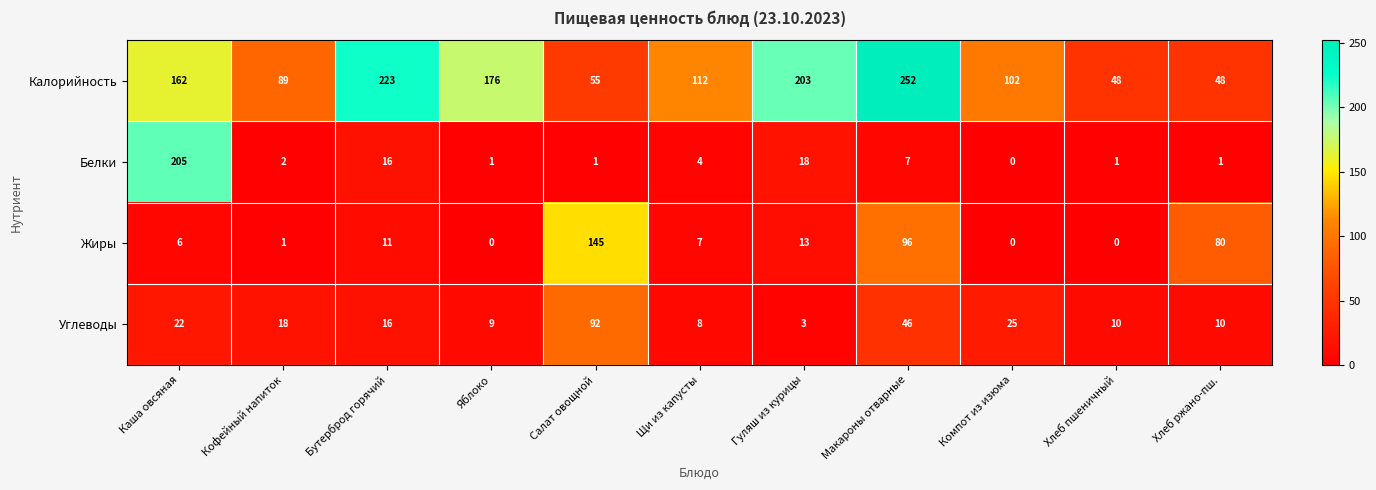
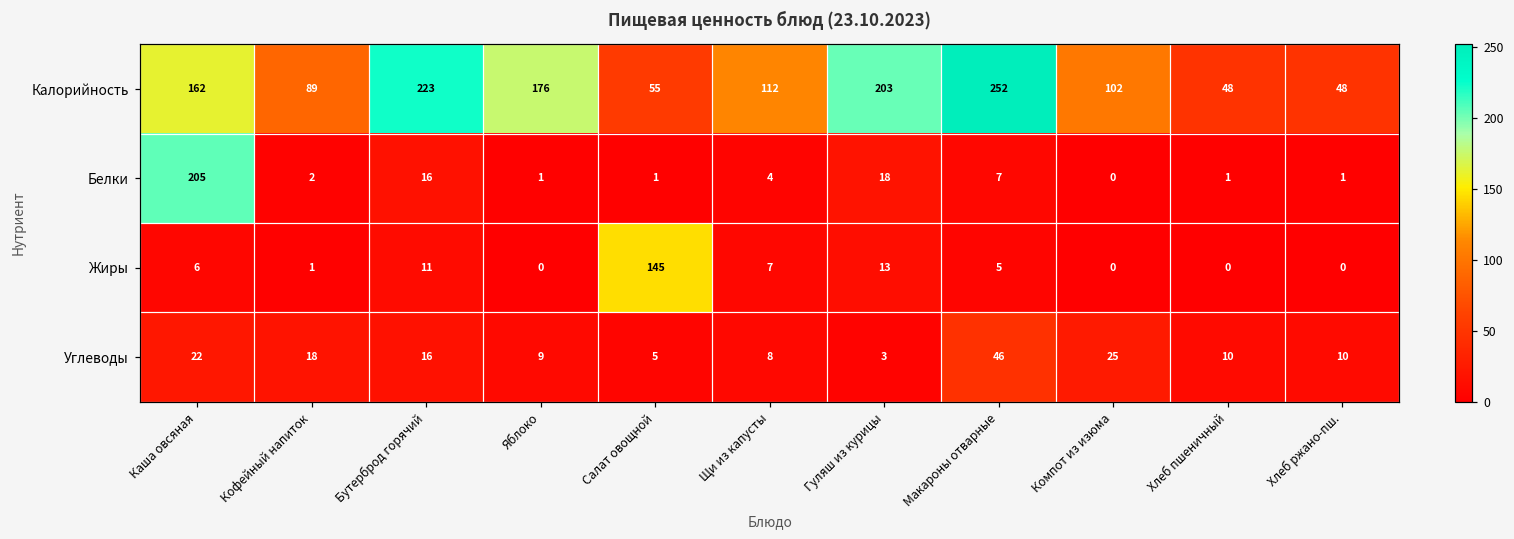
  {
    "Калорийность": {
      "Каша овсяная": 162,
      "Кофейный напиток": 89,
      "Бутерброд горячий": 223,
      "Яблоко": 176,
      "Салат овощной": 55,
      "Щи из капусты": 112,
      "Гуляш из курицы": 203,
      "Макароны отварные": 252,
      "Компот из изюма": 102,
      "Хлеб пшеничный": 48,
      "Хлеб ржано-пш.": 48
    },
    "Белки": {
      "Каша овсяная": 205,
      "Кофейный напиток": 2,
      "Бутерброд горячий": 16,
      "Яблоко": 1,
      "Салат овощной": 1,
      "Щи из капусты": 4,
      "Гуляш из курицы": 18,
      "Макароны отварные": 7,
      "Компот из изюма": 0,
      "Хлеб пшеничный": 1,
      "Хлеб ржано-пш.": 1
    },
    "Жиры": {
      "Каша овсяная": 6,
      "Кофейный напиток": 1,
      "Бутерброд горячий": 11,
      "Яблоко": 0,
      "Салат овощной": 145,
      "Щи из капусты": 7,
      "Гуляш из курицы": 13,
-     "Макароны отварные": 96,
+     "Макароны отварные": 5,
      "Компот из изюма": 0,
      "Хлеб пшеничный": 0,
-     "Хлеб ржано-пш.": 80
+     "Хлеб ржано-пш.": 0
    },
    "Углеводы": {
      "Каша овсяная": 22,
      "Кофейный напиток": 18,
      "Бутерброд горячий": 16,
      "Яблоко": 9,
-     "Салат овощной": 92,
+     "Салат овощной": 5,
      "Щи из капусты": 8,
      "Гуляш из курицы": 3,
      "Макароны отварные": 46,
      "Компот из изюма": 25,
      "Хлеб пшеничный": 10,
      "Хлеб ржано-пш.": 10
    }
  }
